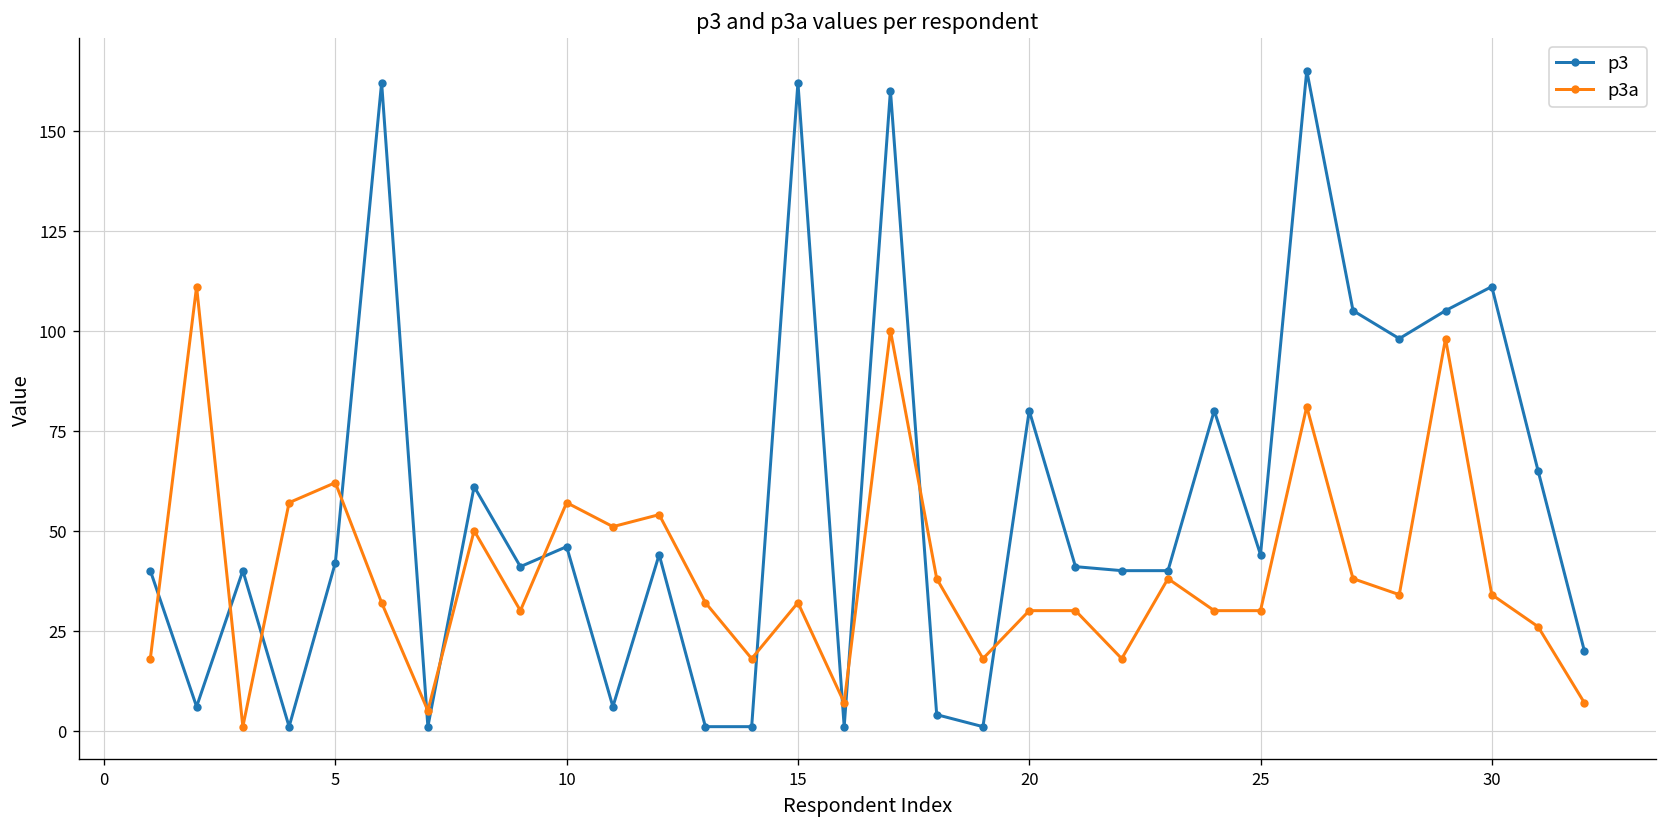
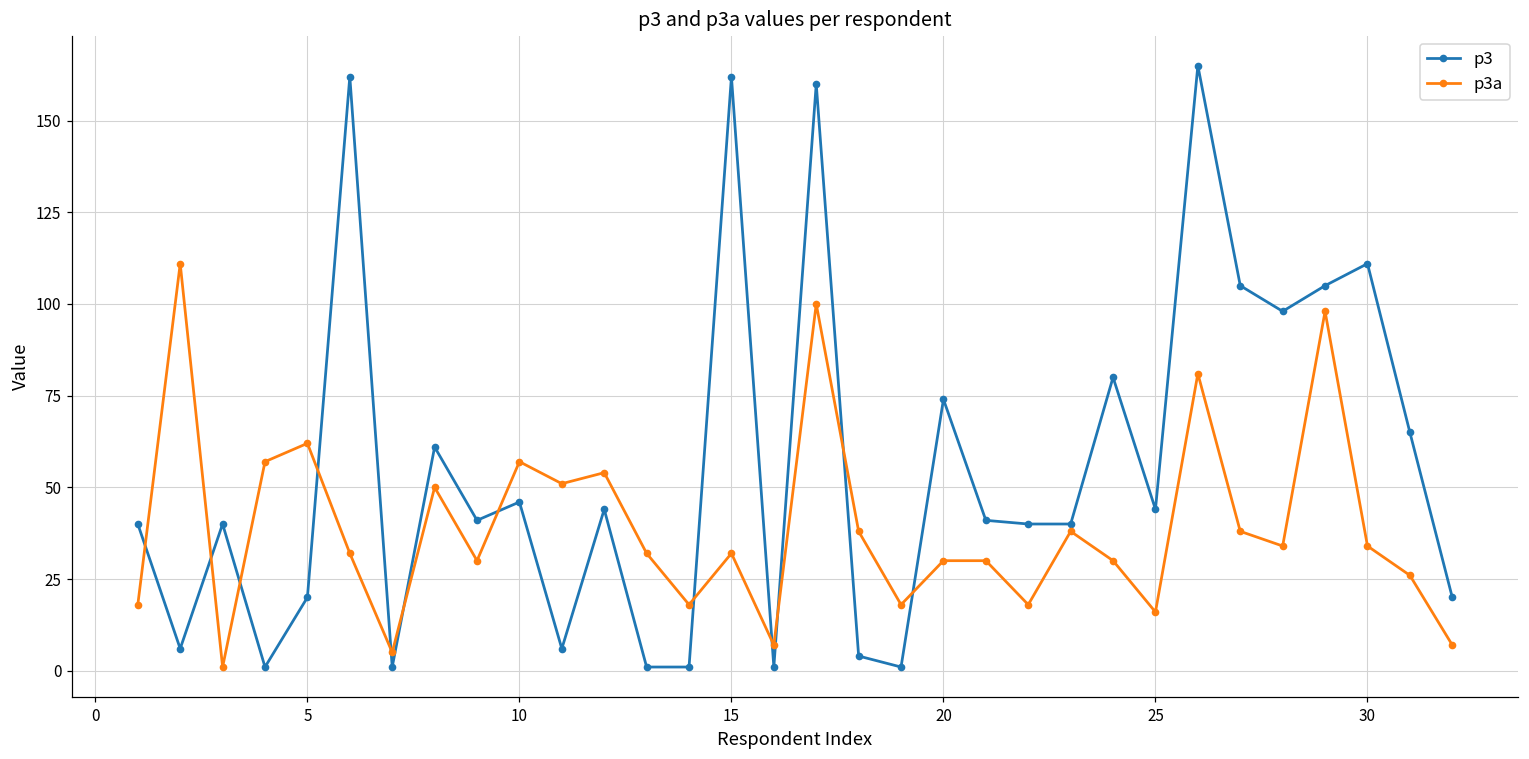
  {
    "p3": {
-     "5": 42,
+     "5": 20,
      "10": 46,
      "15": 162,
-     "20": 80,
+     "20": 74,
      "25": 44,
      "30": 111
    },
    "p3a": {
      "5": 62,
      "10": 57,
      "15": 32,
      "20": 30,
-     "25": 30,
+     "25": 16,
      "30": 34
    }
  }
